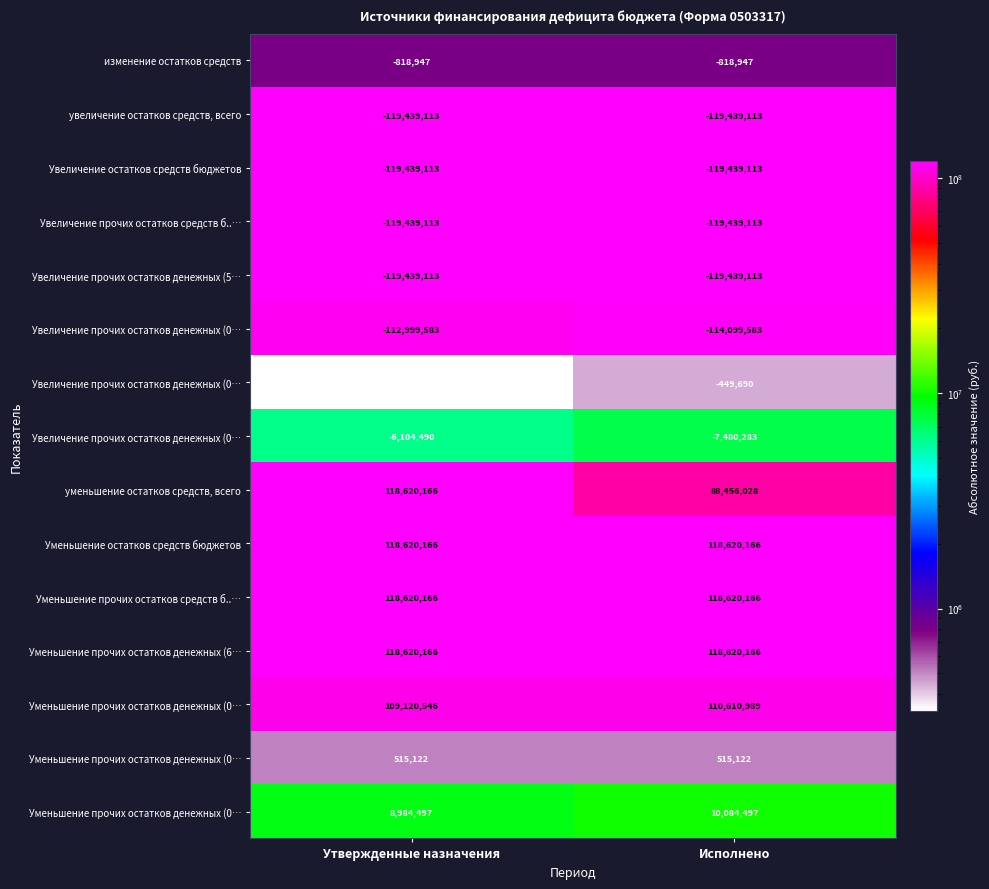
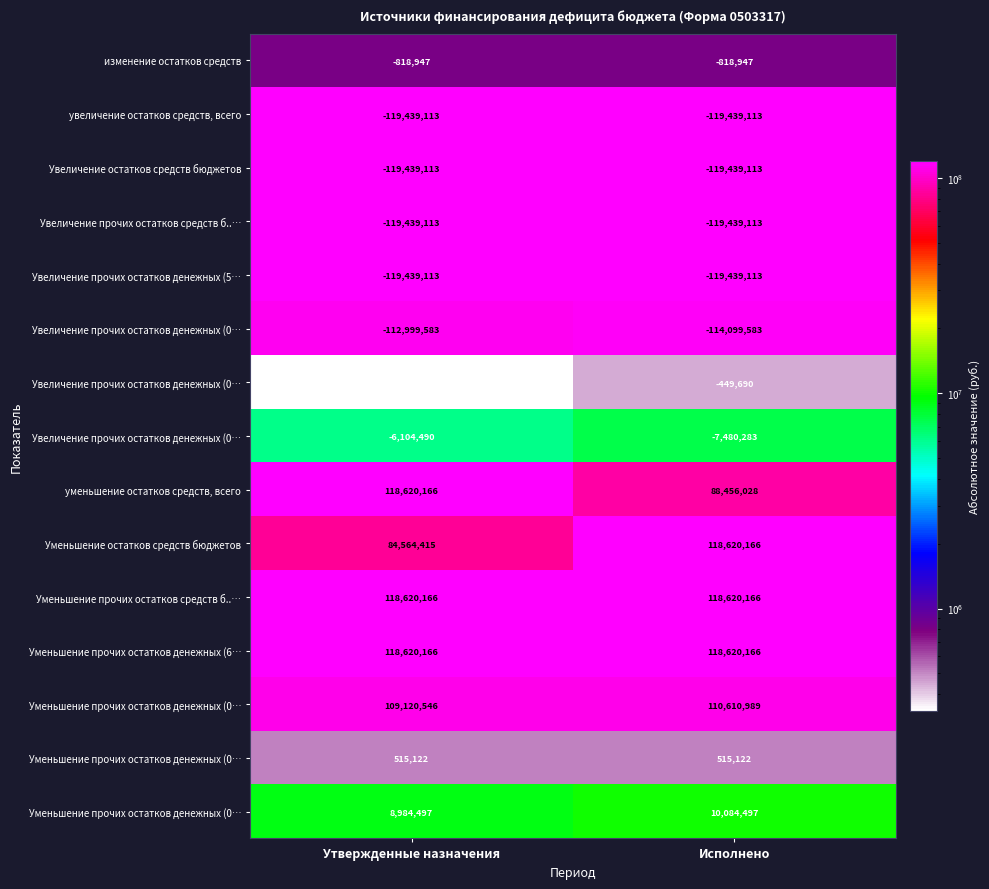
  {
    "изменение остатков средств": {
      "Утвержденные назначения": "-818,947",
      "Исполнено": "-818,947"
    },
    "увеличение остатков средств, всего": {
      "Утвержденные назначения": "-119,439,113",
      "Исполнено": "-119,439,113"
    },
    "Увеличение остатков средств бюджетов": {
      "Утвержденные назначения": "-119,439,113",
      "Исполнено": "-119,439,113"
    },
    "Увеличение прочих остатков средств б..…": {
      "Утвержденные назначения": "-119,439,113",
      "Исполнено": "-119,439,113"
    },
    "Увеличение прочих остатков денежных (5…": {
      "Утвержденные назначения": "-119,439,113",
      "Исполнено": "-119,439,113"
    },
    "уменьшение остатков средств, всего": {
      "Утвержденные назначения": "118,620,166",
      "Исполнено": "88,456,028"
    },
    "Уменьшение остатков средств бюджетов": {
-     "Утвержденные назначения": "118,620,166",
+     "Утвержденные назначения": "84,564,415",
      "Исполнено": "118,620,166"
    },
    "Уменьшение прочих остатков средств б..…": {
      "Утвержденные назначения": "118,620,166",
      "Исполнено": "118,620,166"
    },
    "Уменьшение прочих остатков денежных (6…": {
      "Утвержденные назначения": "118,620,166",
      "Исполнено": "118,620,166"
    }
  }
